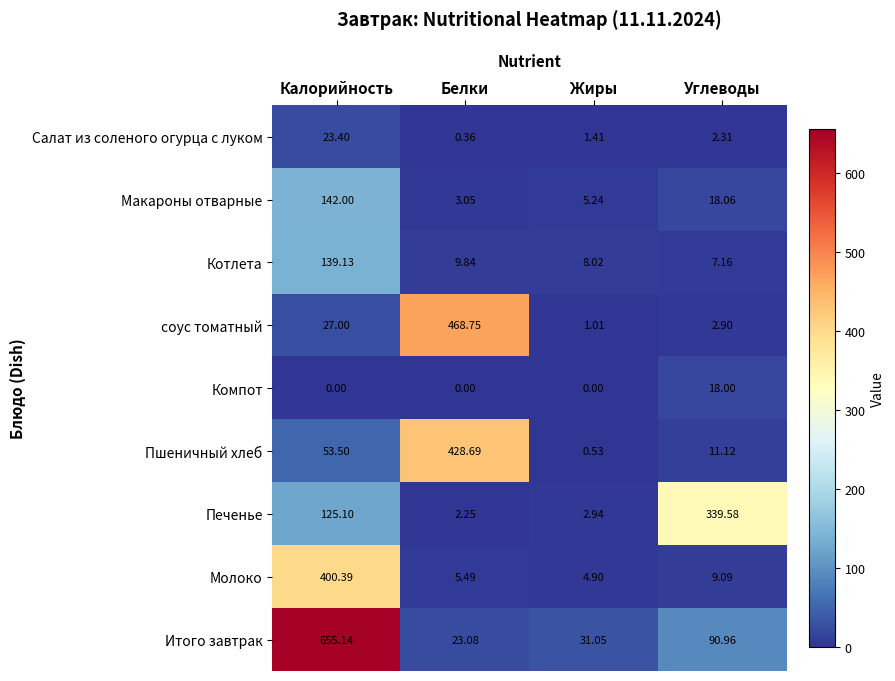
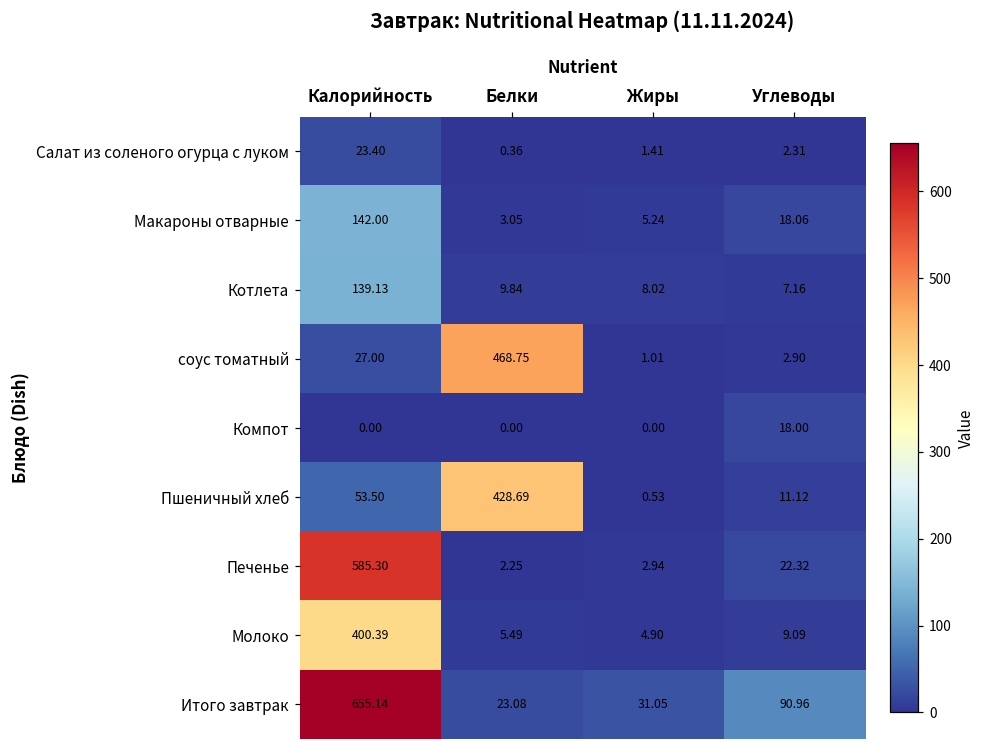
  {
    "Салат из соленого огурца с луком": {
      "Калорийность": 23.40,
      "Белки": 0.36,
      "Жиры": 1.41,
      "Углеводы": 2.31
    },
    "Макароны отварные": {
      "Калорийность": 142.00,
      "Белки": 3.05,
      "Жиры": 5.24,
      "Углеводы": 18.06
    },
    "Котлета": {
      "Калорийность": 139.13,
      "Белки": 9.84,
      "Жиры": 8.02,
      "Углеводы": 7.16
    },
    "соус томатный": {
      "Калорийность": 27.00,
      "Белки": 468.75,
      "Жиры": 1.01,
      "Углеводы": 2.90
    },
    "Компот": {
      "Калорийность": 0.00,
      "Белки": 0.00,
      "Жиры": 0.00,
      "Углеводы": 18.00
    },
    "Пшеничный хлеб": {
      "Калорийность": 53.50,
      "Белки": 428.69,
      "Жиры": 0.53,
      "Углеводы": 11.12
    },
    "Печенье": {
-     "Калорийность": 125.10,
+     "Калорийность": 585.30,
      "Белки": 2.25,
      "Жиры": 2.94,
-     "Углеводы": 339.58
+     "Углеводы": 22.32
    },
    "Молоко": {
      "Калорийность": 400.39,
      "Белки": 5.49,
      "Жиры": 4.90,
      "Углеводы": 9.09
    },
    "Итого завтрак": {
      "Калорийность": 655.14,
      "Белки": 23.08,
      "Жиры": 31.05,
      "Углеводы": 90.96
    }
  }
